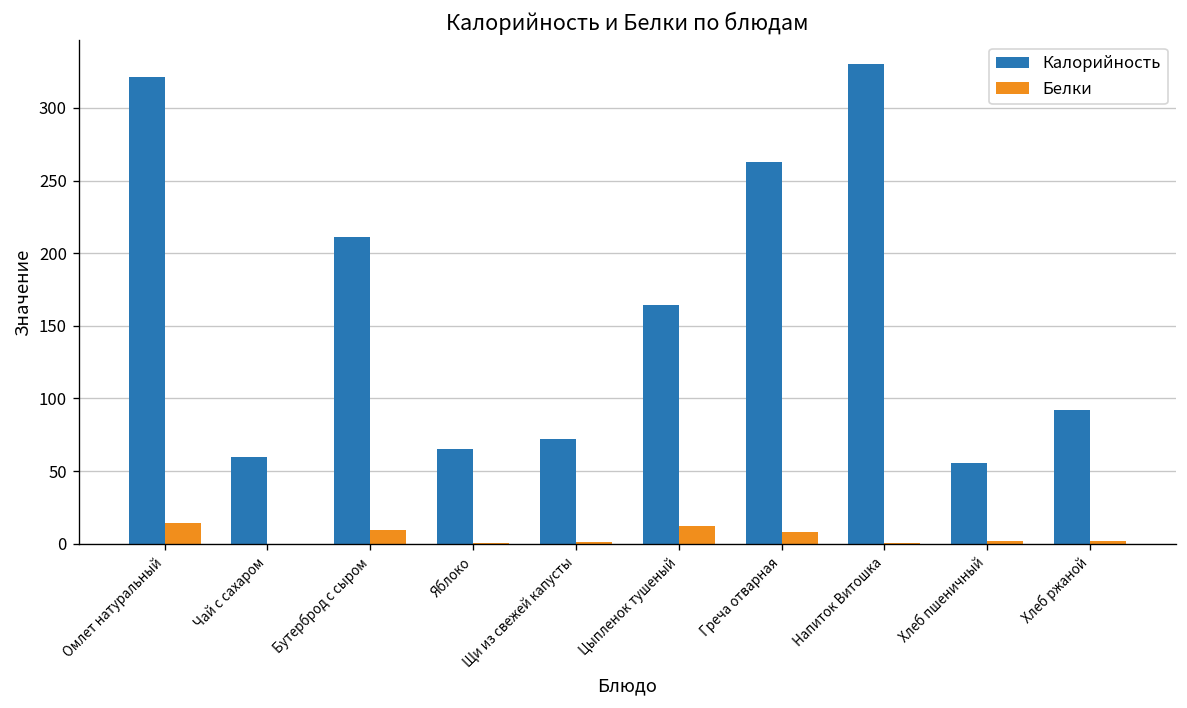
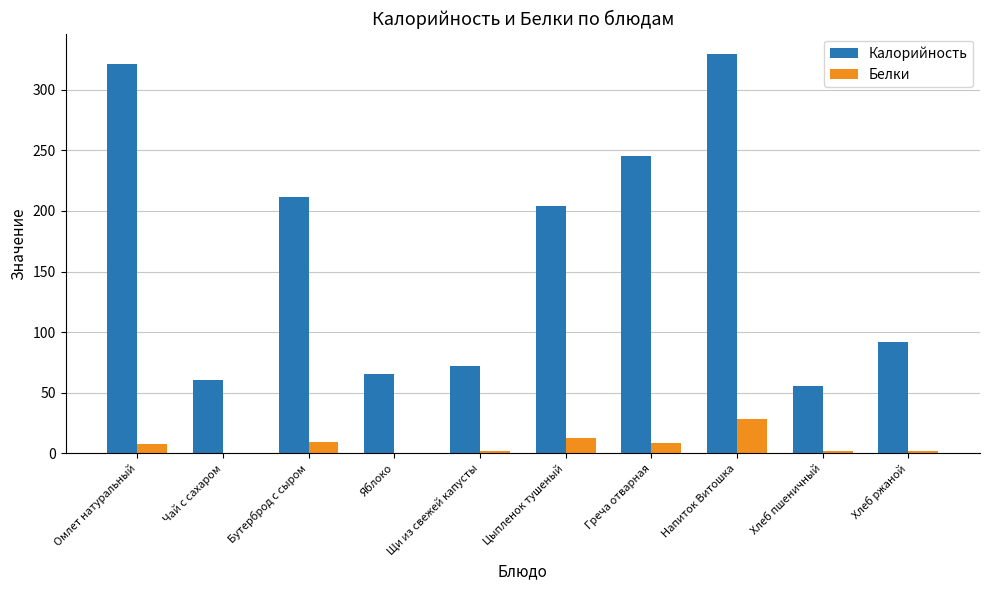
  {
    "Калорийность": {
      "Омлет натуральный": 321,
      "Чай с сахаром": 60,
      "Бутерброд с сыром": 211,
      "Яблоко": 65,
      "Щи из свежей капусты": 72,
-     "Цыпленок тушеный": 164,
-     "Греча отварная": 263,
+     "Цыпленок тушеный": 204,
+     "Греча отварная": 245,
      "Напиток Витошка": 330,
      "Хлеб пшеничный": 56,
      "Хлеб ржаной": 92
    },
    "Белки": {
-     "Омлет натуральный": 14,
+     "Омлет натуральный": 8,
      "Чай с сахаром": 0,
      "Бутерброд с сыром": 9,
      "Цыпленок тушеный": 12,
      "Греча отварная": 8,
-     "Напиток Витошка": 0
+     "Напиток Витошка": 28
    }
  }
